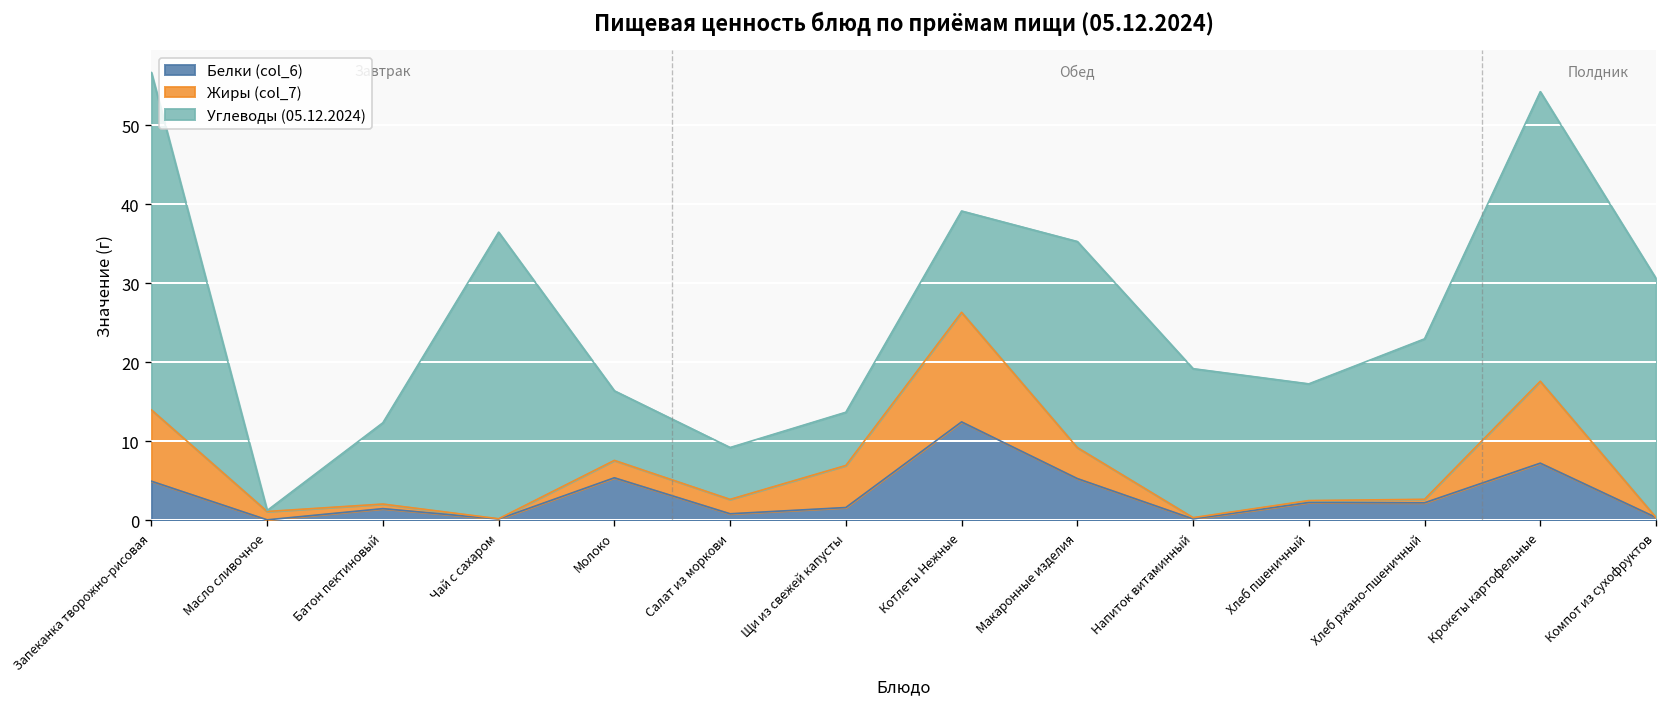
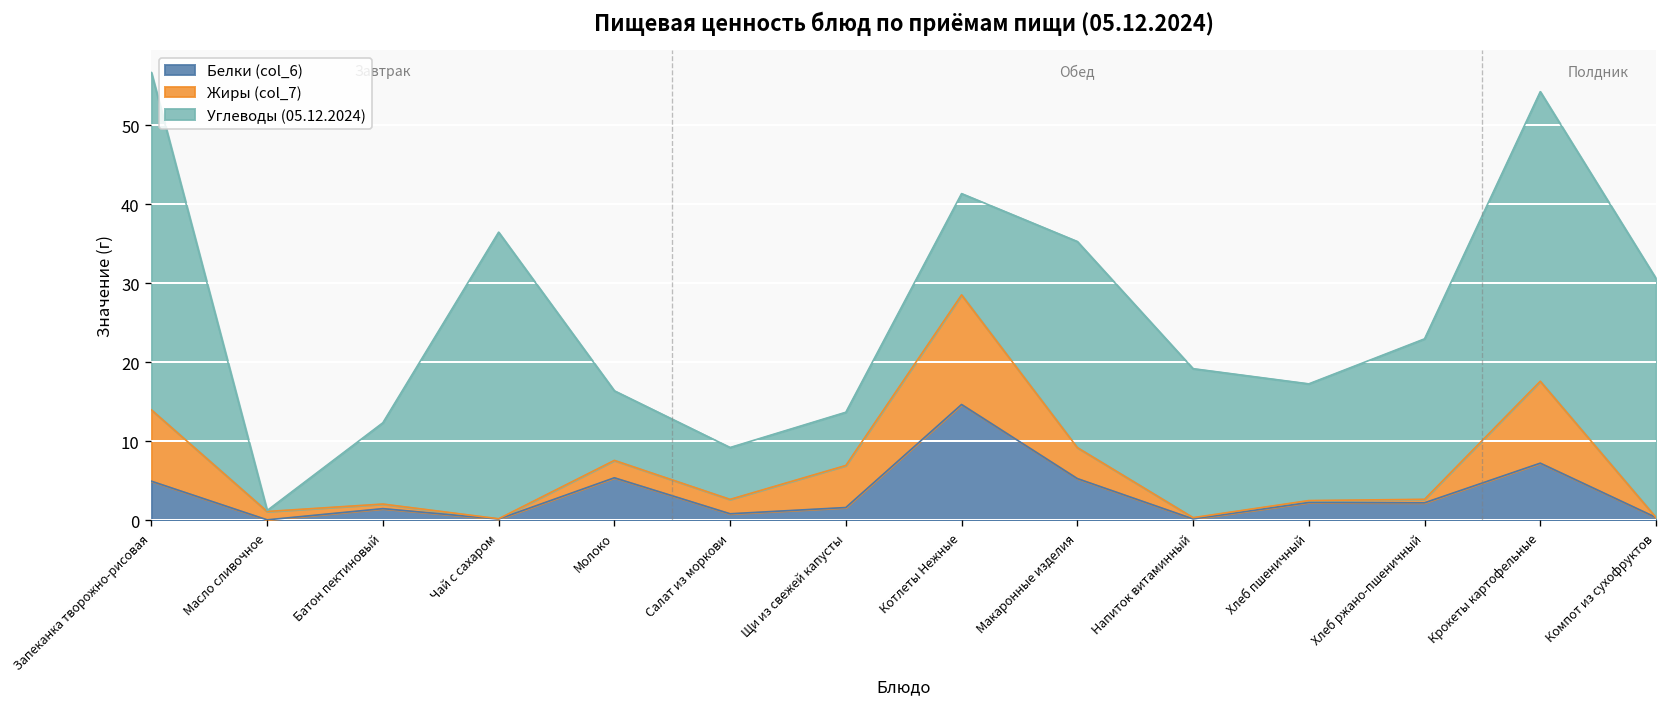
  {
    "Белки (col_6)": {
      "Запеканка творожно-рисовая": 5,
      "Масло сливочное": 0,
      "Батон пектиновый": 2,
      "Молоко": 5,
      "Салат из моркови": 1,
      "Щи из свежей капусты": 2,
-     "Котлеты Нежные": 12,
+     "Котлеты Нежные": 15,
      "Макаронные изделия": 5,
      "Хлеб ржано-пшеничный": 2,
      "Крокеты картофельные": 7
    },
    "Жиры (col_7)": {
      "Запеканка творожно-рисовая": 9,
      "Батон пектиновый": 1,
      "Молоко": 2,
      "Салат из моркови": 2,
      "Щи из свежей капусты": 5,
      "Котлеты Нежные": 14,
      "Макаронные изделия": 4,
      "Хлеб ржано-пшеничный": 0,
      "Крокеты картофельные": 10
    },
    "Углеводы (05.12.2024)": {
      "Запеканка творожно-рисовая": 43,
      "Батон пектиновый": 10,
      "Чай с сахаром": 36,
      "Молоко": 9,
      "Салат из моркови": 7,
      "Щи из свежей капусты": 7,
      "Котлеты Нежные": 13,
      "Макаронные изделия": 26,
      "Напиток витаминный": 19,
      "Хлеб пшеничный": 15,
      "Хлеб ржано-пшеничный": 20,
      "Крокеты картофельные": 37,
      "Компот из сухофруктов": 30
    }
  }
